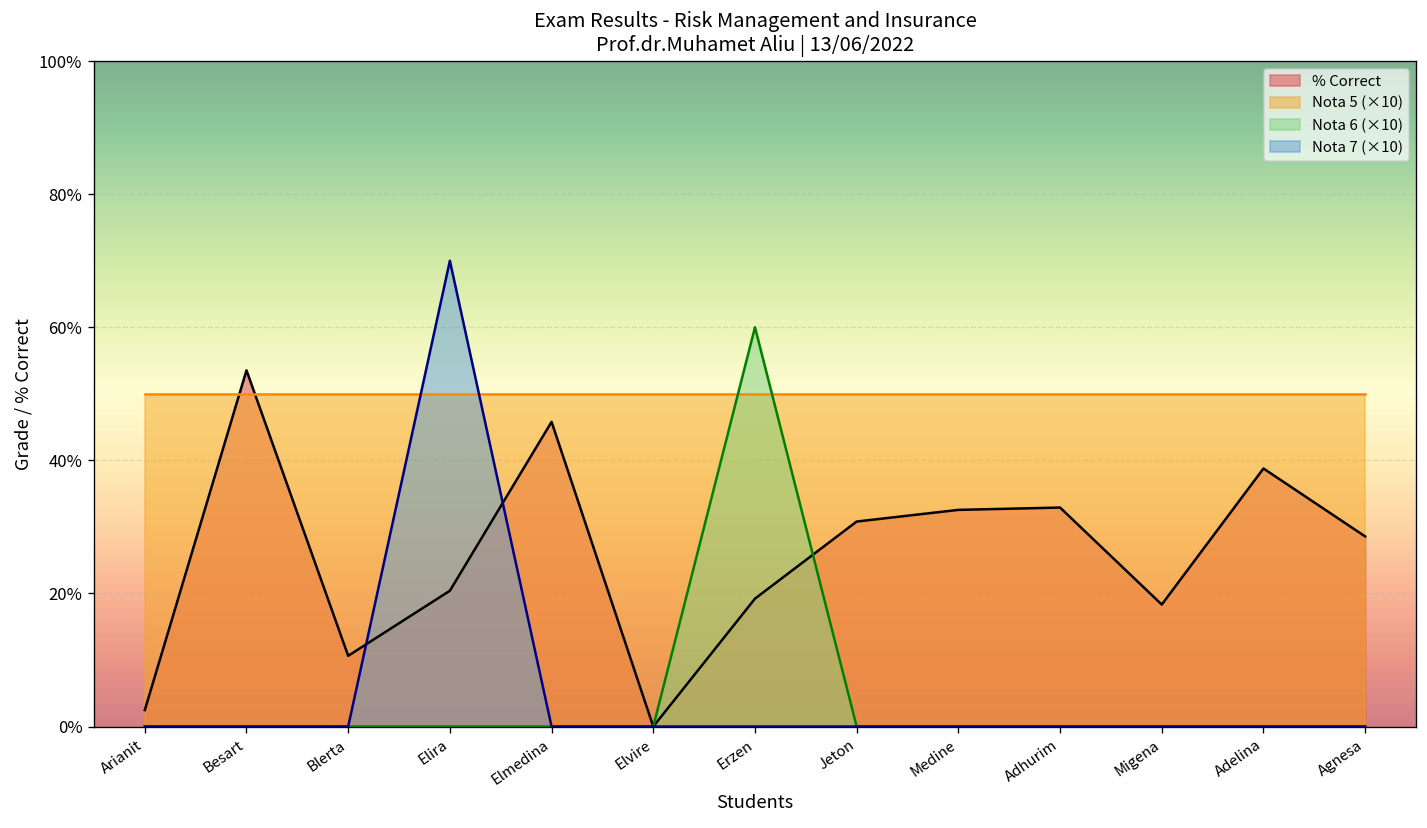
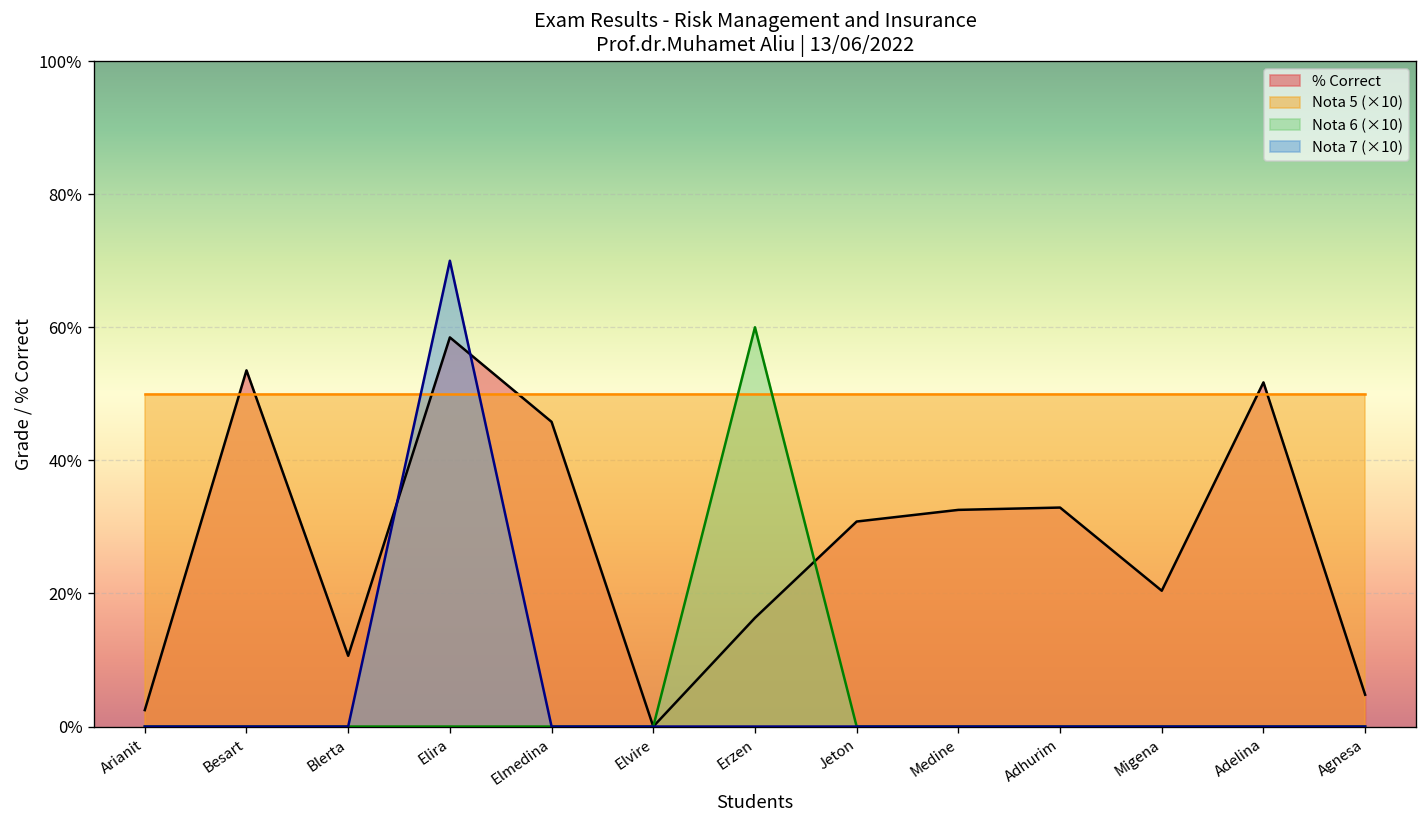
  {
    "% Correct": {
      "Arianit": "2%",
      "Besart": "54%",
      "Blerta": "11%",
-     "Elira": "20%",
+     "Elira": "58%",
      "Elmedina": "46%",
-     "Erzen": "19%",
+     "Erzen": "16%",
      "Jeton": "31%",
      "Medine": "33%",
      "Adhurim": "33%",
-     "Migena": "18%",
-     "Adelina": "39%",
-     "Agnesa": "29%"
+     "Migena": "20%",
+     "Adelina": "52%",
+     "Agnesa": "5%"
    },
    "Nota 5 (×10)": {
      "Arianit": "50%",
      "Besart": "50%",
      "Blerta": "50%",
      "Elira": "50%",
      "Elmedina": "50%",
      "Elvire": "50%",
      "Erzen": "50%",
      "Jeton": "50%",
      "Medine": "50%",
      "Adhurim": "50%",
      "Migena": "50%",
      "Adelina": "50%",
      "Agnesa": "50%"
    },
    "Nota 6 (×10)": {
      "Elira": "0%",
      "Erzen": "60%"
    },
    "Nota 7 (×10)": {
      "Elira": "70%",
      "Erzen": "0%"
    }
  }
